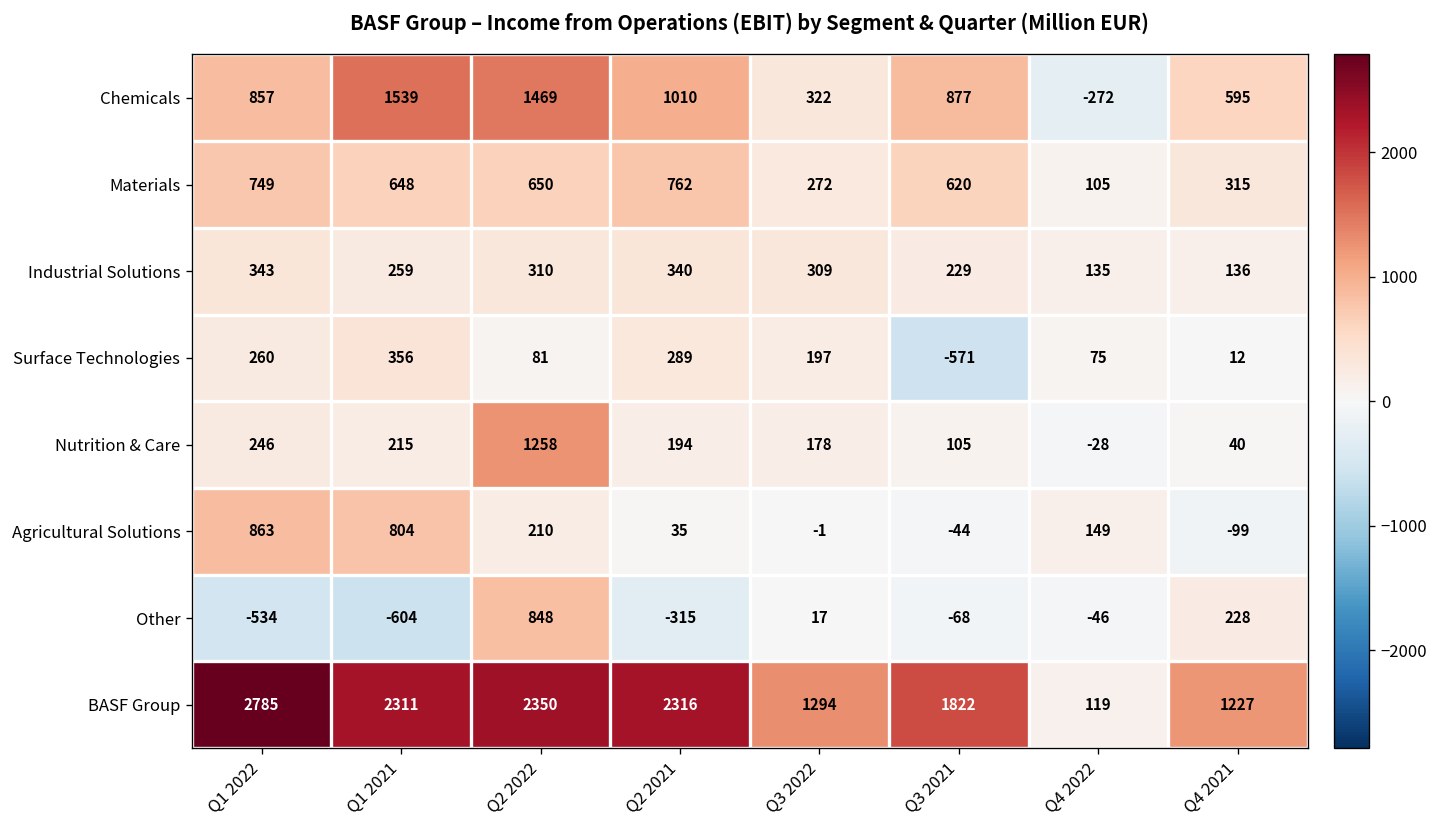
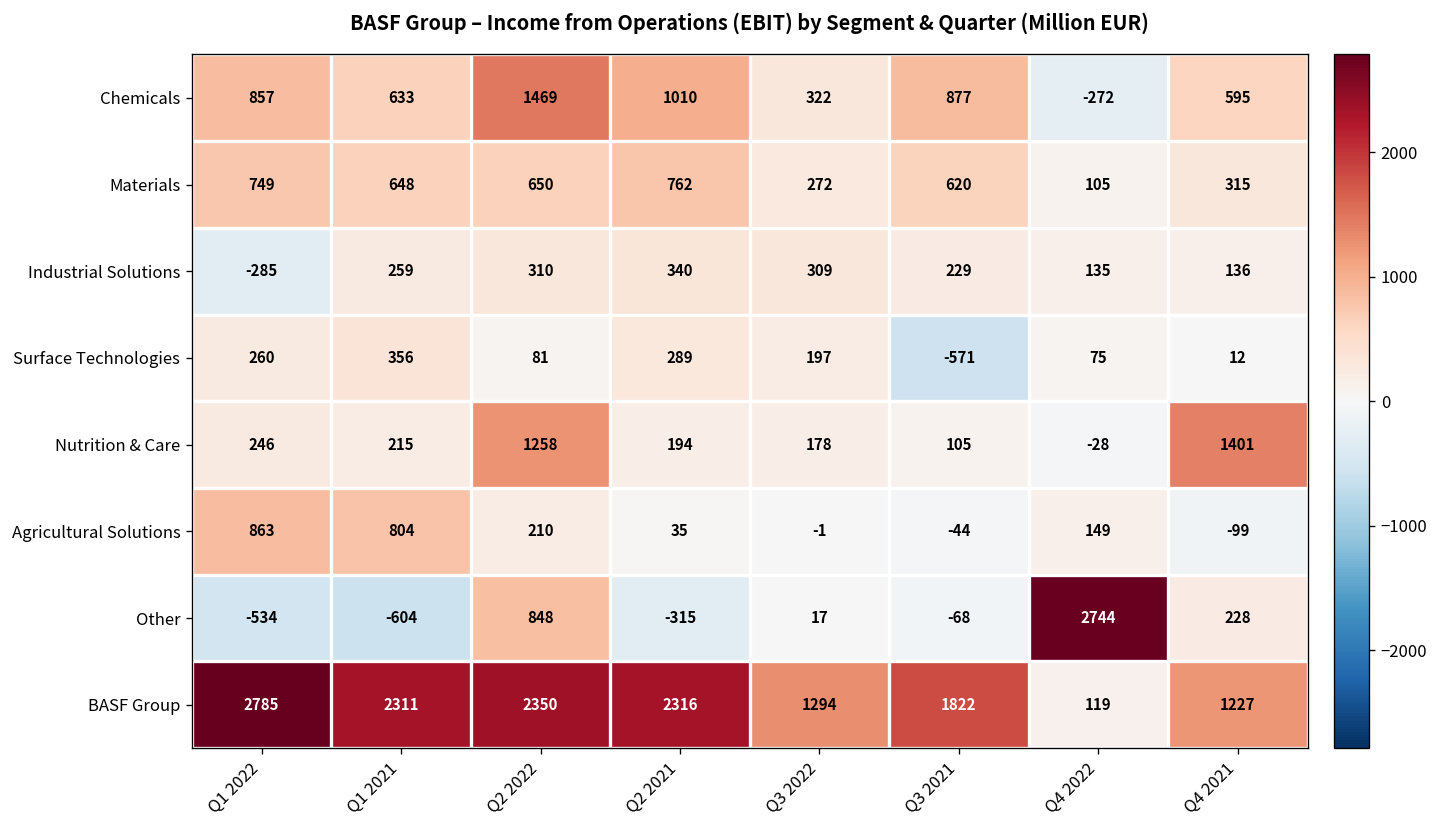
  {
    "Chemicals": {
      "Q1 2022": 857,
-     "Q1 2021": 1539,
+     "Q1 2021": 633,
      "Q2 2022": 1469,
      "Q2 2021": 1010,
      "Q3 2022": 322,
      "Q3 2021": 877,
      "Q4 2022": -272,
      "Q4 2021": 595
    },
    "Materials": {
      "Q1 2022": 749,
      "Q1 2021": 648,
      "Q2 2022": 650,
      "Q2 2021": 762,
      "Q3 2022": 272,
      "Q3 2021": 620,
      "Q4 2022": 105,
      "Q4 2021": 315
    },
    "Industrial Solutions": {
-     "Q1 2022": 343,
+     "Q1 2022": -285,
      "Q1 2021": 259,
      "Q2 2022": 310,
      "Q2 2021": 340,
      "Q3 2022": 309,
      "Q3 2021": 229,
      "Q4 2022": 135,
      "Q4 2021": 136
    },
    "Surface Technologies": {
      "Q1 2022": 260,
      "Q1 2021": 356,
      "Q2 2022": 81,
      "Q2 2021": 289,
      "Q3 2022": 197,
      "Q3 2021": -571,
      "Q4 2022": 75,
      "Q4 2021": 12
    },
    "Nutrition & Care": {
      "Q1 2022": 246,
      "Q1 2021": 215,
      "Q2 2022": 1258,
      "Q2 2021": 194,
      "Q3 2022": 178,
      "Q3 2021": 105,
      "Q4 2022": -28,
-     "Q4 2021": 40
+     "Q4 2021": 1401
    },
    "Agricultural Solutions": {
      "Q1 2022": 863,
      "Q1 2021": 804,
      "Q2 2022": 210,
      "Q2 2021": 35,
      "Q3 2022": -1,
      "Q3 2021": -44,
      "Q4 2022": 149,
      "Q4 2021": -99
    },
    "Other": {
      "Q1 2022": -534,
      "Q1 2021": -604,
      "Q2 2022": 848,
      "Q2 2021": -315,
      "Q3 2022": 17,
      "Q3 2021": -68,
-     "Q4 2022": -46,
+     "Q4 2022": 2744,
      "Q4 2021": 228
    },
    "BASF Group": {
      "Q1 2022": 2785,
      "Q1 2021": 2311,
      "Q2 2022": 2350,
      "Q2 2021": 2316,
      "Q3 2022": 1294,
      "Q3 2021": 1822,
      "Q4 2022": 119,
      "Q4 2021": 1227
    }
  }
